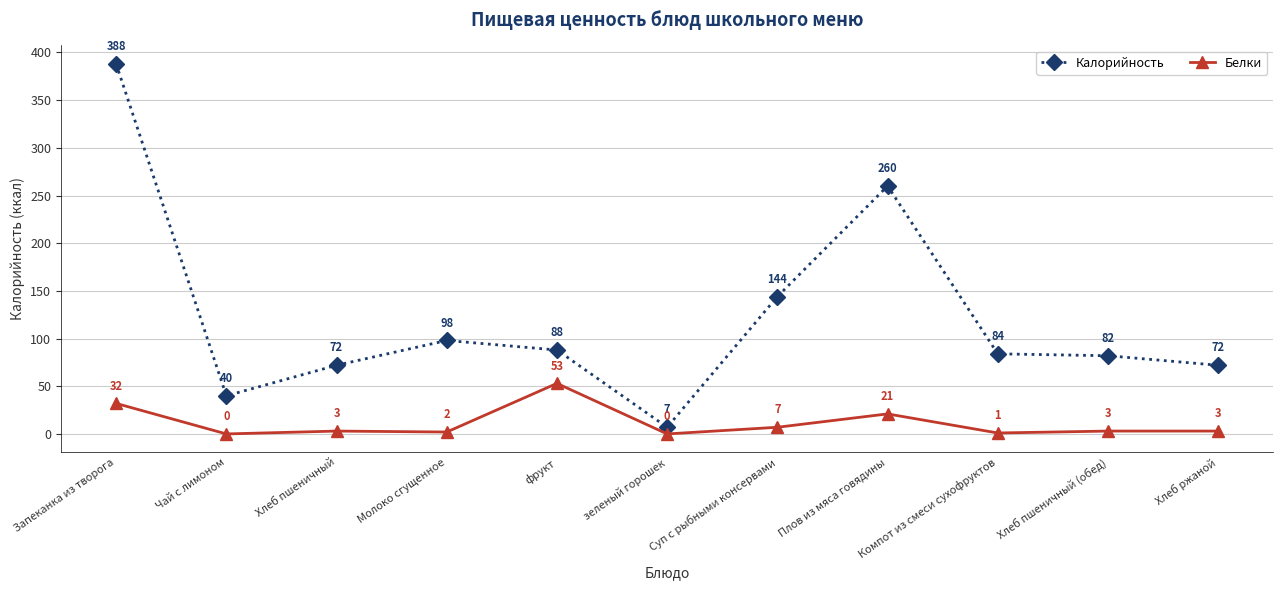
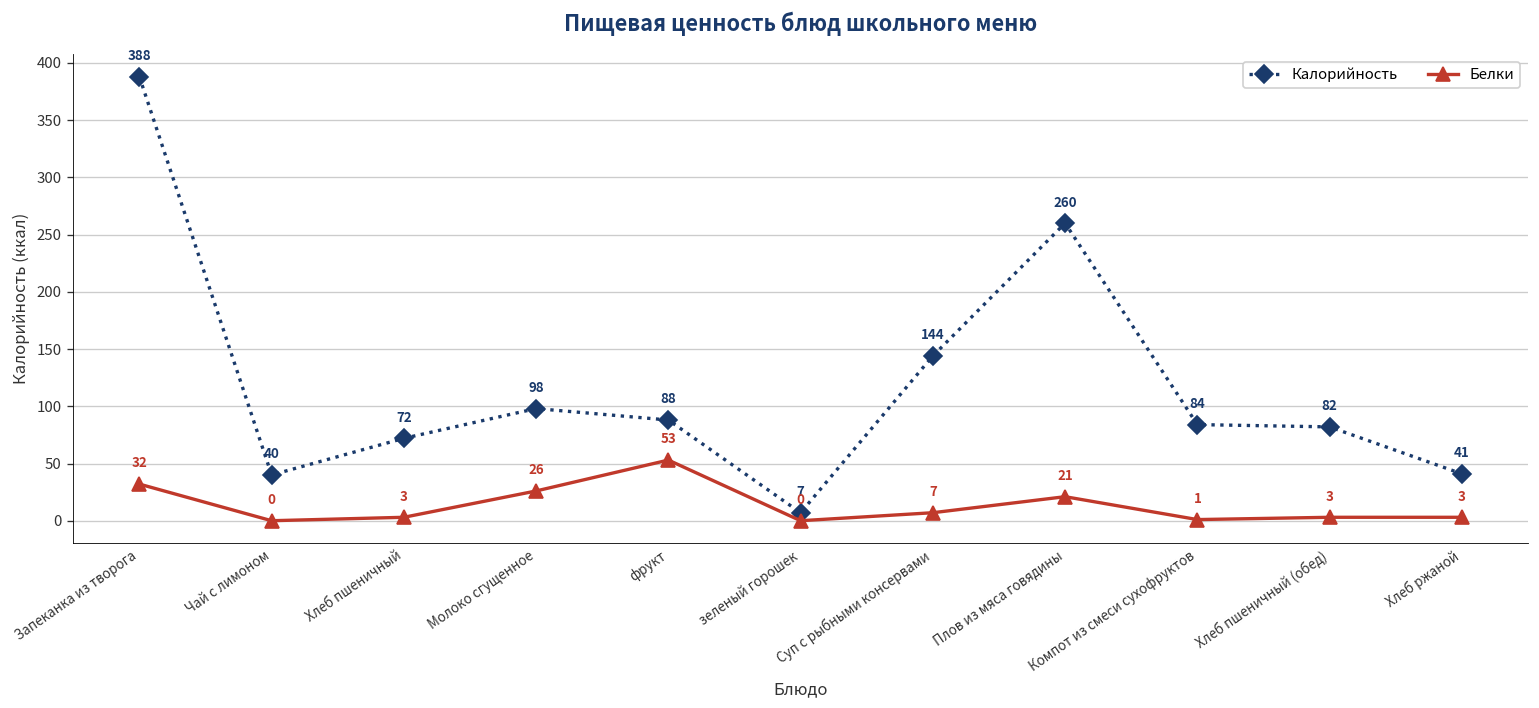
  {
    "Калорийность": {
      "Запеканка из творога": 388,
      "Чай с лимоном": 40,
      "Хлеб пшеничный": 72,
      "Молоко сгущенное": 98,
      "фрукт": 88,
      "Суп с рыбными консервами": 144,
      "Плов из мяса говядины": 260,
      "Компот из смеси сухофруктов": 84,
      "Хлеб пшеничный (обед)": 82,
-     "Хлеб ржаной": 72
+     "Хлеб ржаной": 41
    },
    "Белки": {
      "Запеканка из творога": 32,
      "Чай с лимоном": 0,
      "Хлеб пшеничный": 3,
-     "Молоко сгущенное": 2,
+     "Молоко сгущенное": 26,
      "фрукт": 53,
      "Суп с рыбными консервами": 7,
      "Плов из мяса говядины": 21,
      "Компот из смеси сухофруктов": 1,
      "Хлеб пшеничный (обед)": 3,
      "Хлеб ржаной": 3
    }
  }
